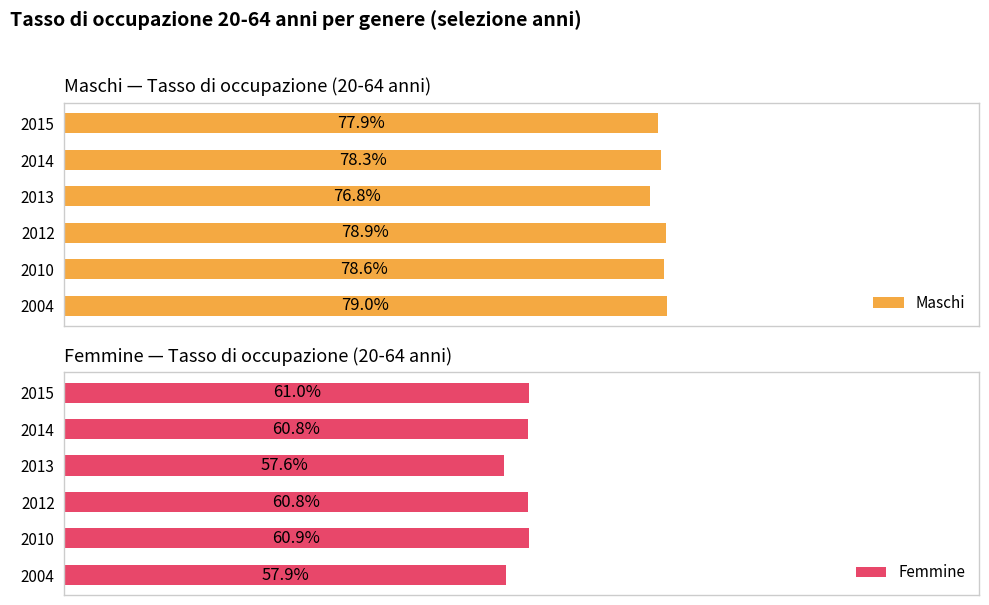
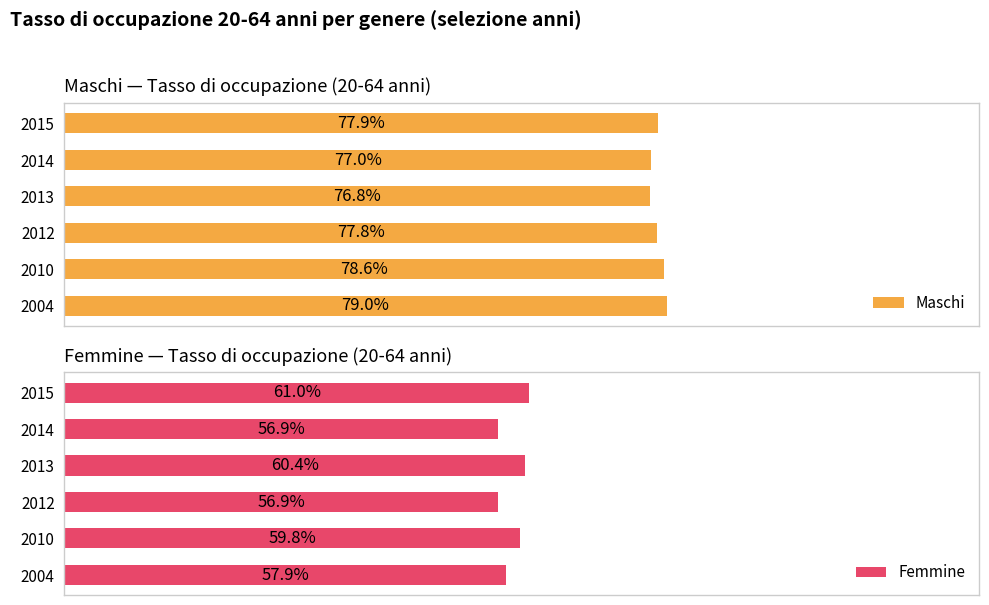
  {
    "Maschi — Tasso di occupazione (20-64 anni)": {
      "2015": "77.9%",
-     "2014": "78.3%",
+     "2014": "77.0%",
      "2013": "76.8%",
-     "2012": "78.9%",
+     "2012": "77.8%",
      "2010": "78.6%",
      "2004": "79.0%"
    },
    "Femmine — Tasso di occupazione (20-64 anni)": {
      "2015": "61.0%",
-     "2014": "60.8%",
-     "2013": "57.6%",
-     "2012": "60.8%",
-     "2010": "60.9%",
+     "2014": "56.9%",
+     "2013": "60.4%",
+     "2012": "56.9%",
+     "2010": "59.8%",
      "2004": "57.9%"
    }
  }
